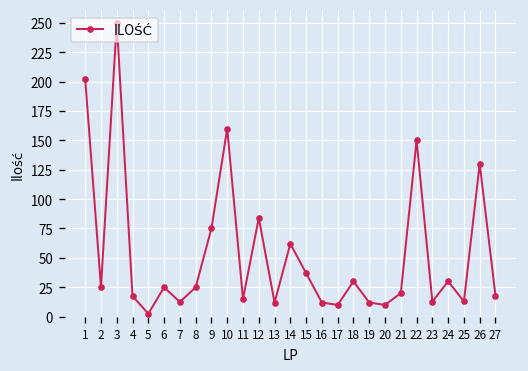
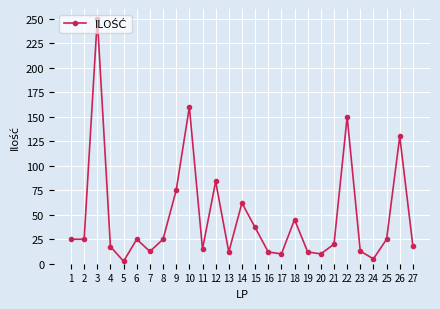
  {
-   "1": 200,
+   "1": 30,
    "2": 30,
    "4": 20,
    "5": 0,
    "6": 30,
    "7": 10,
    "8": 30,
    "9": 80,
    "10": 160,
    "11": 20,
    "12": 80,
    "13": 10,
    "14": 60,
    "15": 40,
    "16": 10,
    "17": 10,
-   "18": 30,
+   "18": 50,
    "19": 10,
    "20": 10,
    "21": 20,
    "22": 150,
    "23": 10,
-   "24": 30,
-   "25": 10,
+   "24": 10,
+   "25": 30,
    "26": 130,
    "27": 20
  }
